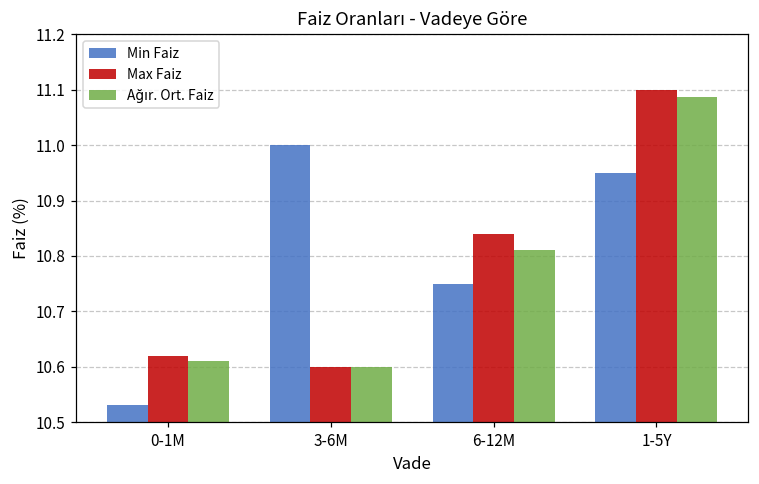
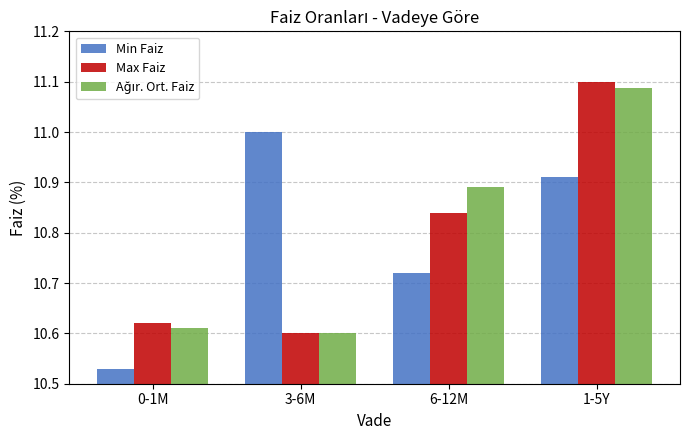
  {
    "Min Faiz": {
      "0-1M": 10.53,
      "3-6M": 11.00,
-     "6-12M": 10.75,
-     "1-5Y": 10.95
+     "6-12M": 10.72,
+     "1-5Y": 10.91
    },
    "Max Faiz": {
      "0-1M": 10.62,
      "3-6M": 10.60,
      "6-12M": 10.84,
      "1-5Y": 11.10
    },
    "Ağır. Ort. Faiz": {
      "0-1M": 10.61,
      "3-6M": 10.60,
-     "6-12M": 10.81,
+     "6-12M": 10.89,
      "1-5Y": 11.09
    }
  }
